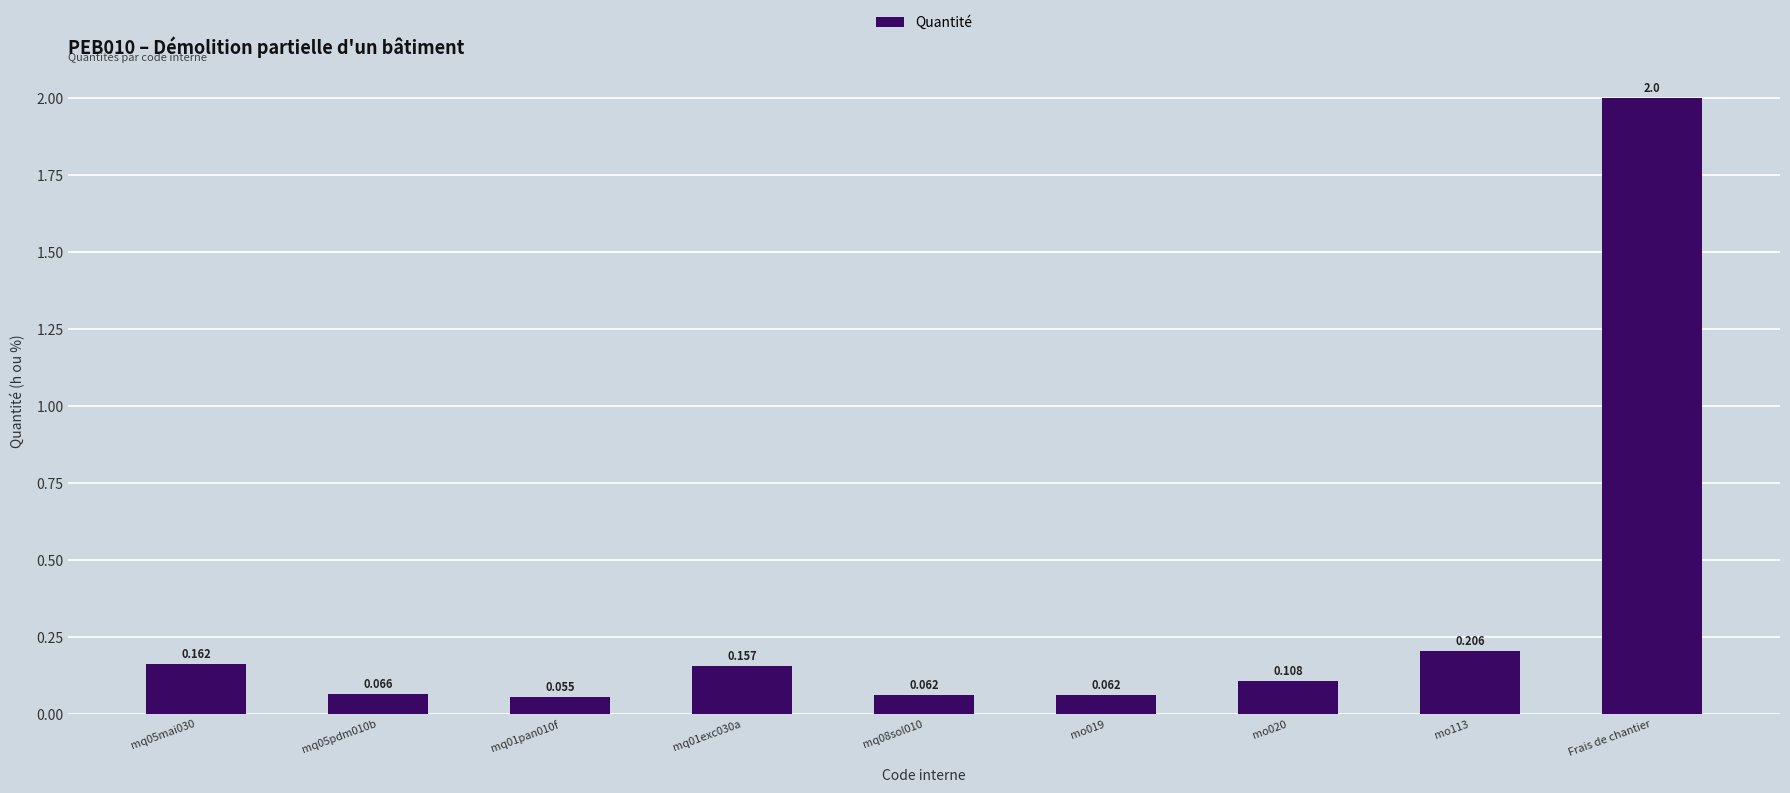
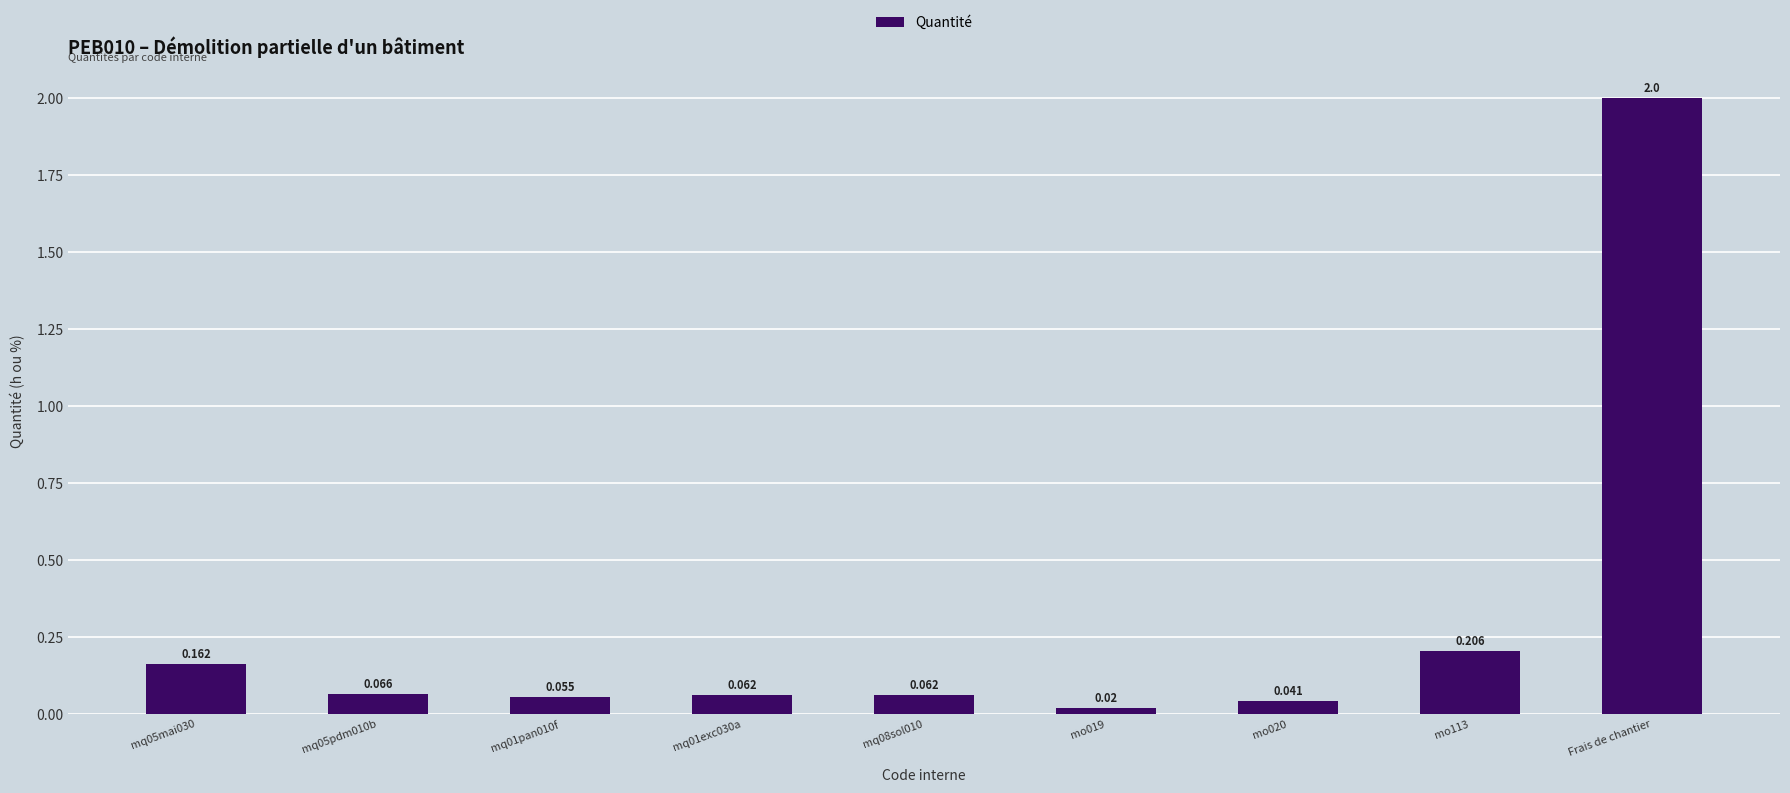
  {
    "mq05mai030": 0.162,
    "mq05pdm010b": 0.066,
    "mq01pan010f": 0.055,
-   "mq01exc030a": 0.157,
+   "mq01exc030a": 0.062,
    "mq08sol010": 0.062,
-   "mo019": 0.062,
-   "mo020": 0.108,
+   "mo019": 0.02,
+   "mo020": 0.041,
    "mo113": 0.206,
    "Frais de chantier": 2.0
  }
